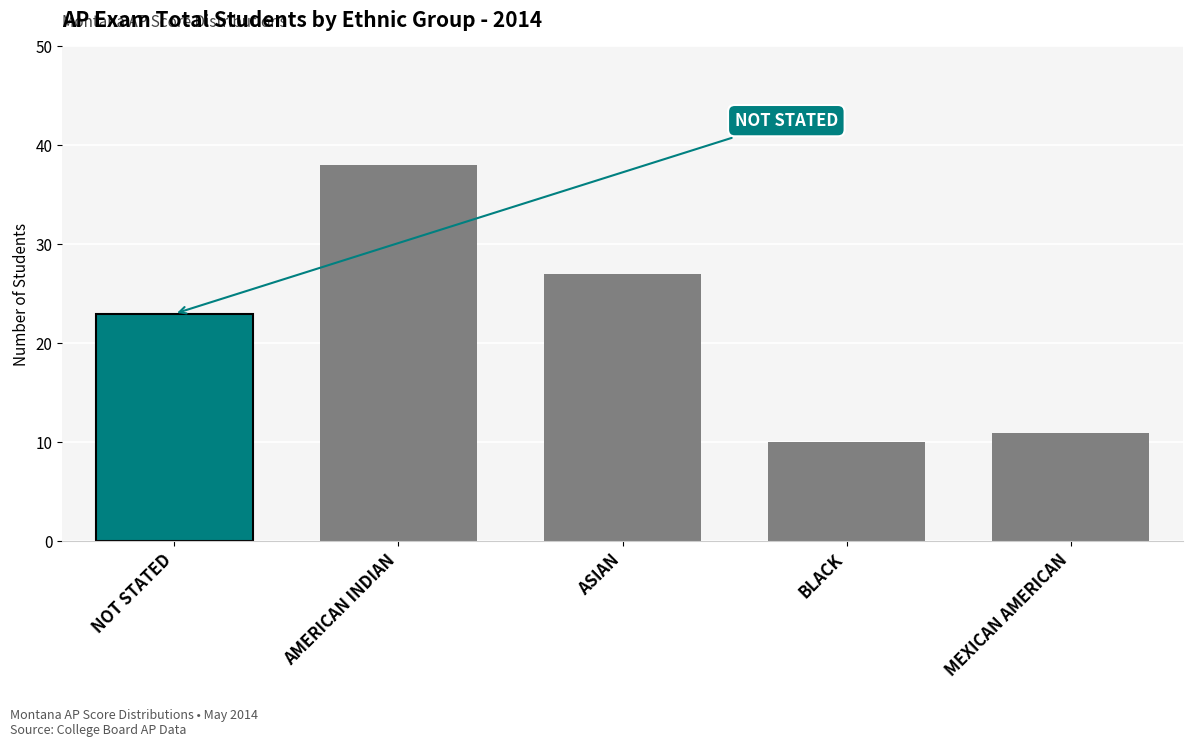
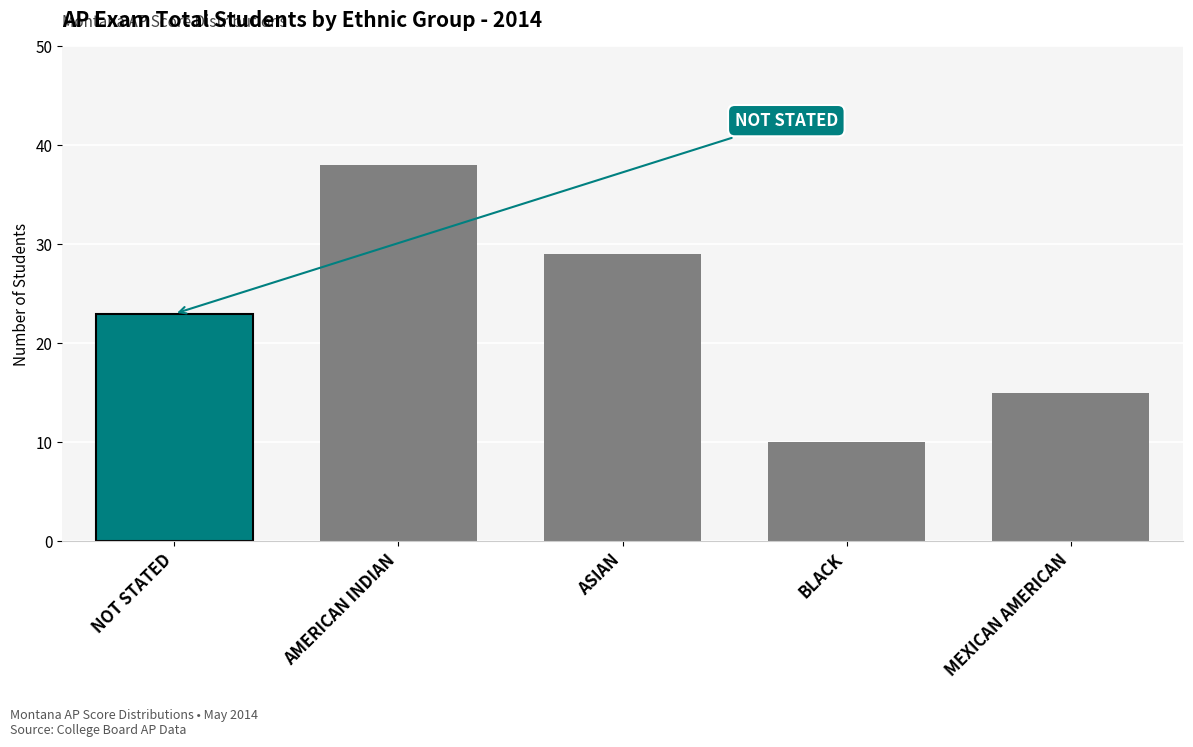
  {
    "NOT STATED": 23,
    "AMERICAN INDIAN": 38,
-   "ASIAN": 27,
+   "ASIAN": 29,
    "BLACK": 10,
-   "MEXICAN AMERICAN": 11
+   "MEXICAN AMERICAN": 15
  }
